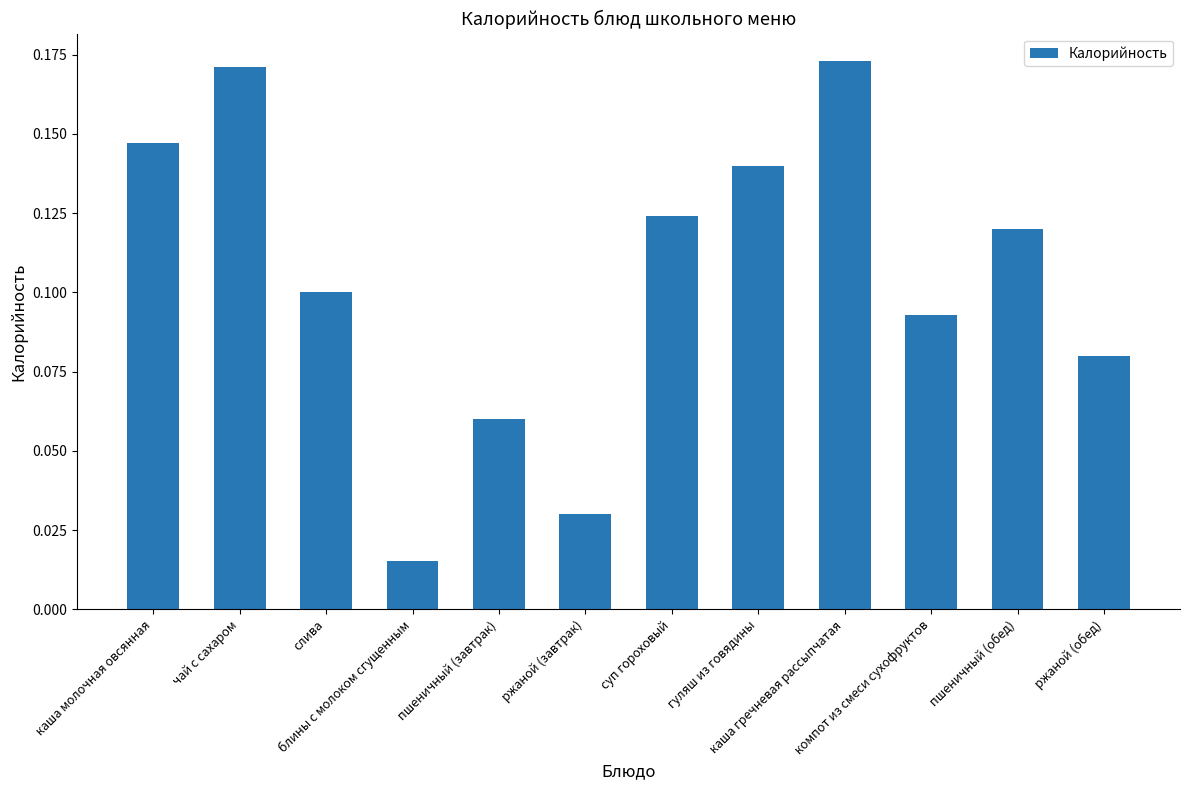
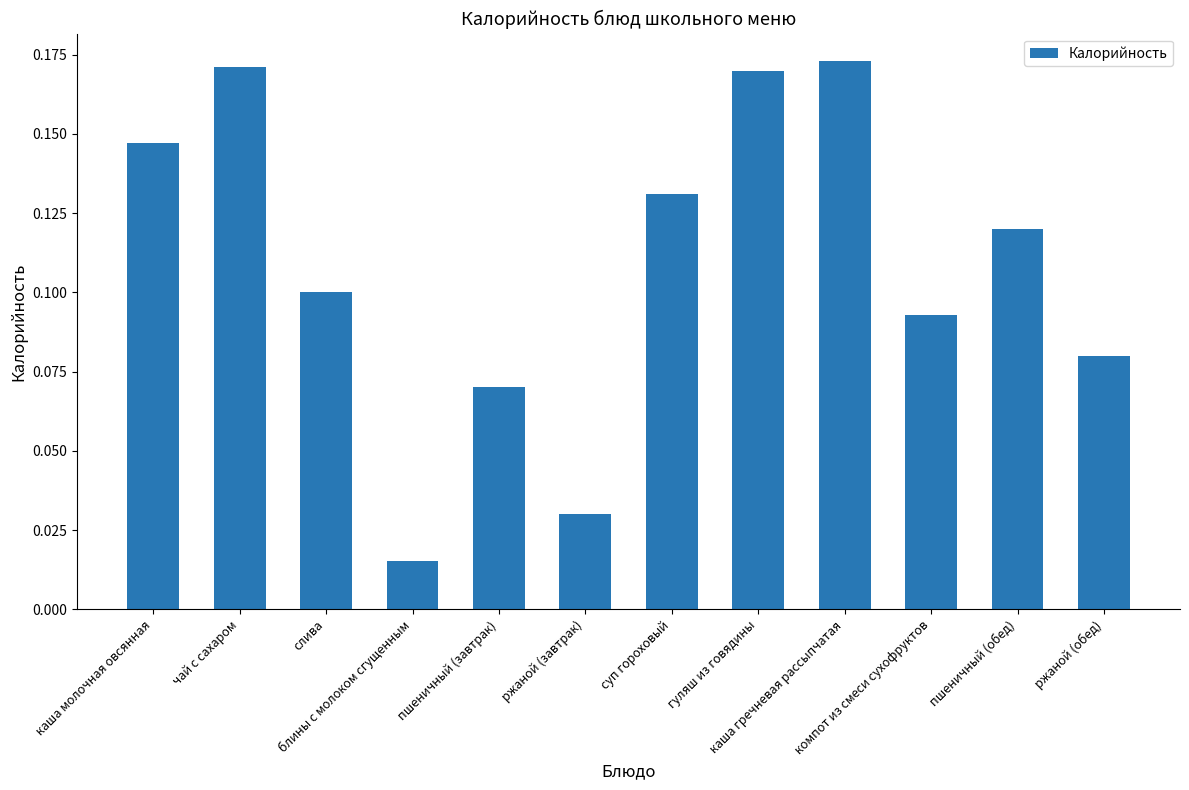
  {
    "каша молочная овсянная": 0.147,
    "чай с сахаром": 0.171,
    "слива": 0.100,
    "блины с молоком сгущенным": 0.015,
-   "пшеничный (завтрак)": 0.06,
+   "пшеничный (завтрак)": 0.07,
    "ржаной (завтрак)": 0.030,
-   "суп гороховый": 0.124,
-   "гуляш из говядины": 0.14,
+   "суп гороховый": 0.131,
+   "гуляш из говядины": 0.17,
    "каша гречневая рассыпчатая": 0.173,
    "компот из смеси сухофруктов": 0.093,
    "пшеничный (обед)": 0.120,
    "ржаной (обед)": 0.080
  }
